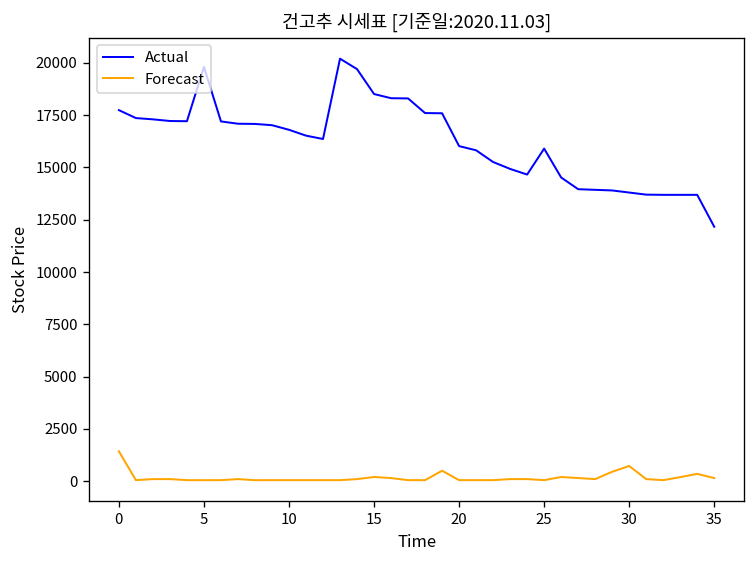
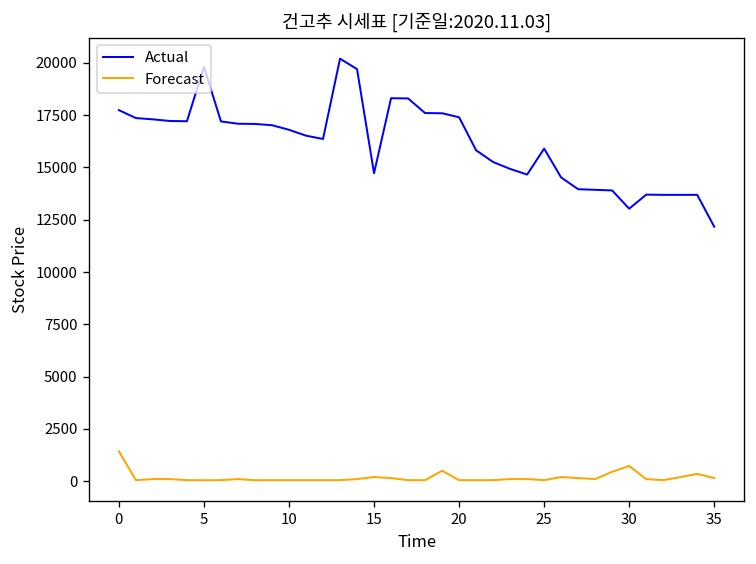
  {
    "Actual": {
      "0": 17700,
      "10": 16800,
-     "15": 18500,
-     "20": 16000,
+     "15": 14700,
+     "20": 17400,
      "25": 15900,
-     "30": 13800,
+     "30": 13000,
      "35": 12200
    },
    "Forecast": {
      "0": 1400,
      "5": 0,
      "10": 100,
      "15": 200,
      "20": 100,
      "25": 100,
      "30": 700,
      "35": 200
    }
  }
